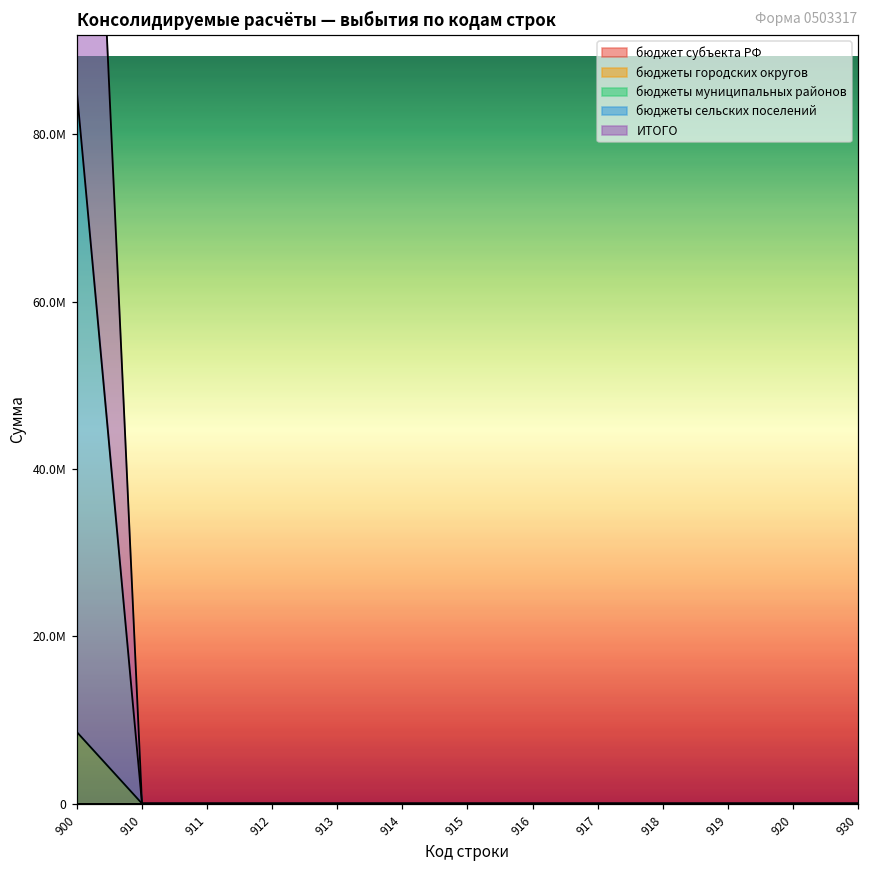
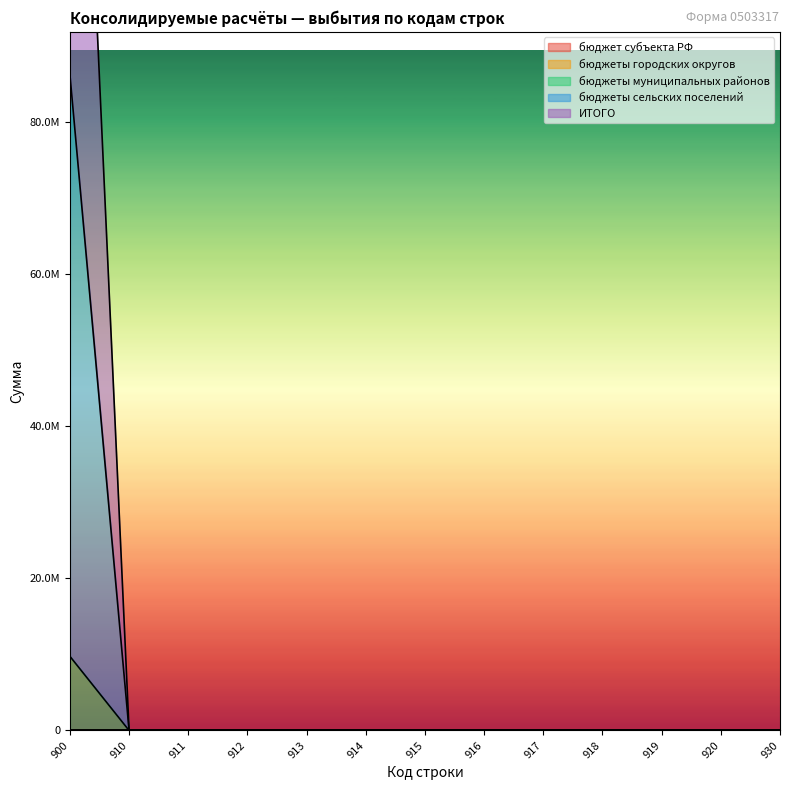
  {
    "бюджеты городских округов": {
      "900": 0
    },
    "бюджеты муниципальных районов": {
-     "900": 9000000
+     "900": 10000000
    },
    "бюджеты сельских поселений": {
      "900": 77000000
    }
  }
